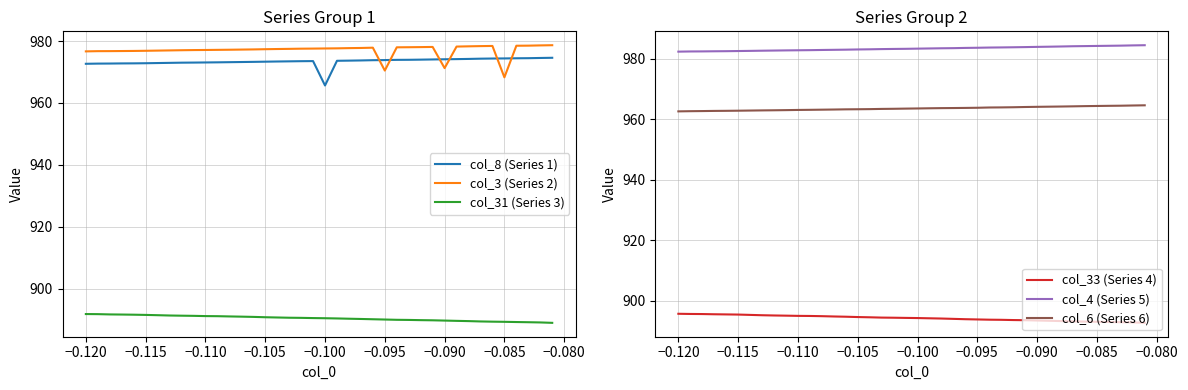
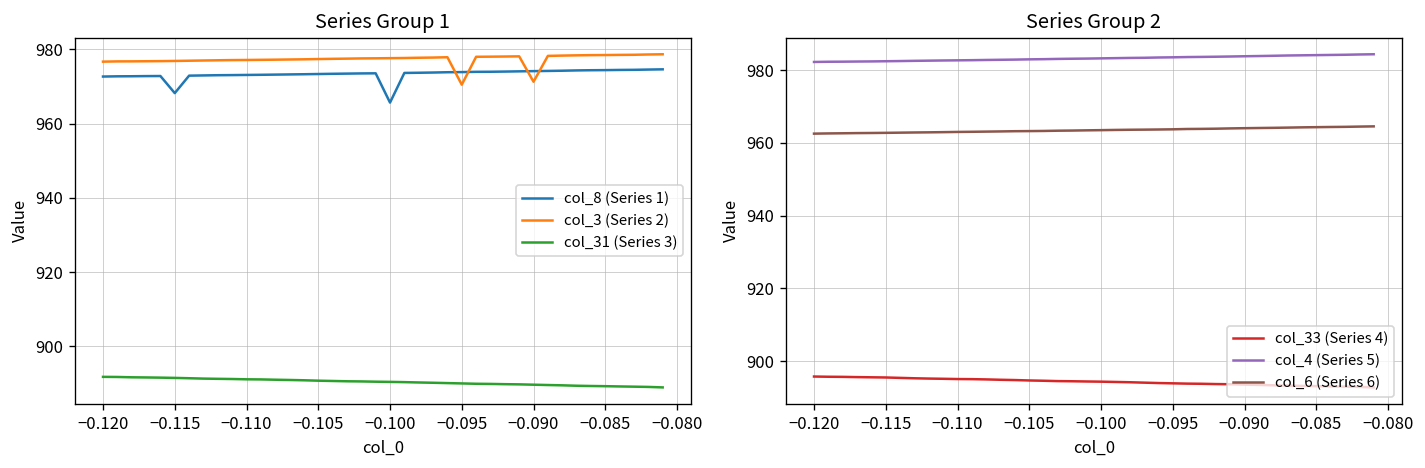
  {
    "Series Group 1": {
      "col_8 (Series 1)": {
        "−0.120": 973,
-       "−0.115": 973,
+       "−0.115": 968,
        "−0.110": 973,
        "−0.105": 973,
        "−0.100": 966,
        "−0.095": 974,
        "−0.090": 974,
        "−0.085": 974
      },
      "col_3 (Series 2)": {
        "−0.120": 977,
        "−0.115": 977,
        "−0.110": 977,
        "−0.105": 977,
        "−0.100": 978,
        "−0.095": 970,
        "−0.090": 971,
-       "−0.085": 968
+       "−0.085": 978
      },
      "col_31 (Series 3)": {
        "−0.120": 892,
        "−0.115": 892,
        "−0.110": 891,
        "−0.105": 891,
        "−0.100": 890,
        "−0.095": 890,
        "−0.090": 890,
        "−0.085": 889
      }
    },
    "Series Group 2": {
      "col_33 (Series 4)": {
        "−0.120": 896,
        "−0.115": 896,
        "−0.110": 895,
        "−0.105": 895,
        "−0.100": 894,
        "−0.095": 894
      },
      "col_4 (Series 5)": {
        "−0.120": 982,
        "−0.115": 982,
        "−0.110": 983,
        "−0.105": 983,
        "−0.100": 983,
        "−0.095": 984,
        "−0.090": 984,
        "−0.085": 984
      },
      "col_6 (Series 6)": {
        "−0.120": 963,
        "−0.115": 963,
        "−0.110": 963,
        "−0.105": 963,
        "−0.100": 964,
        "−0.095": 964,
        "−0.090": 964,
        "−0.085": 964
      }
    }
  }
